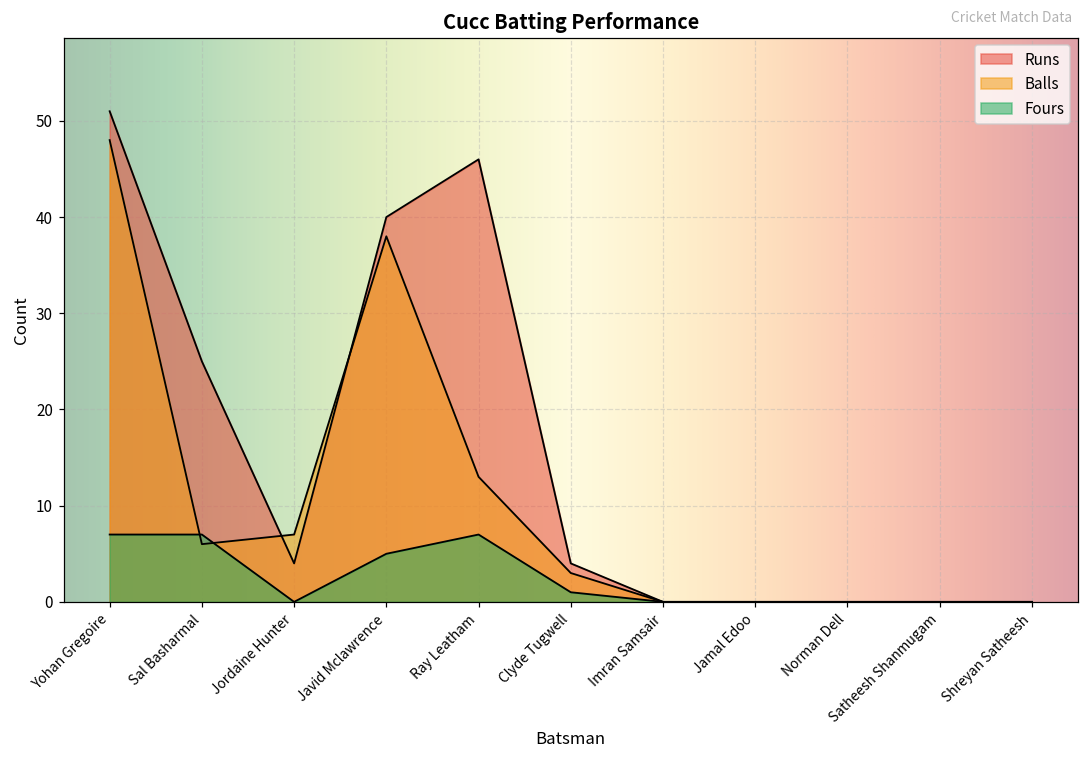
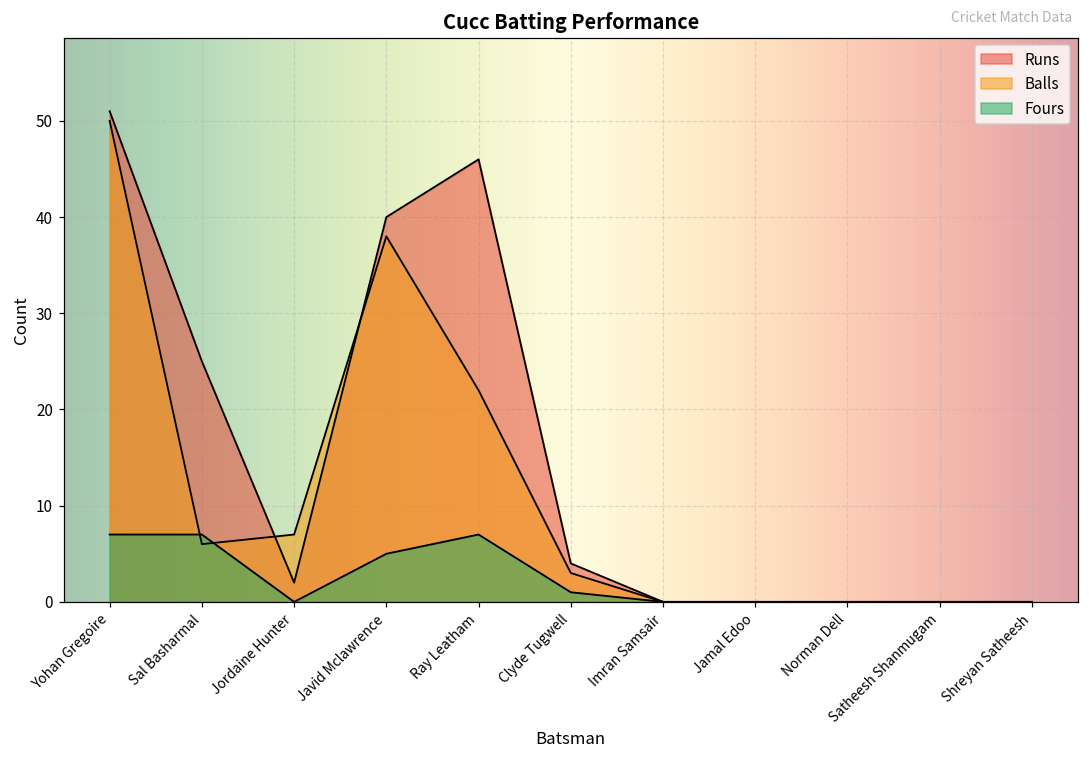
  {
    "Runs": {
      "Yohan Gregoire": 51,
      "Sal Basharmal": 25,
-     "Jordaine Hunter": 4,
+     "Jordaine Hunter": 2,
      "Javid Mclawrence": 40,
      "Ray Leatham": 46,
      "Clyde Tugwell": 4
    },
    "Balls": {
-     "Yohan Gregoire": 48,
+     "Yohan Gregoire": 50,
      "Sal Basharmal": 6,
      "Jordaine Hunter": 7,
      "Javid Mclawrence": 38,
-     "Ray Leatham": 13,
+     "Ray Leatham": 22,
      "Clyde Tugwell": 3
    },
    "Fours": {
      "Yohan Gregoire": 7,
      "Sal Basharmal": 7,
      "Jordaine Hunter": 0,
      "Javid Mclawrence": 5,
      "Ray Leatham": 7,
      "Clyde Tugwell": 1
    }
  }
